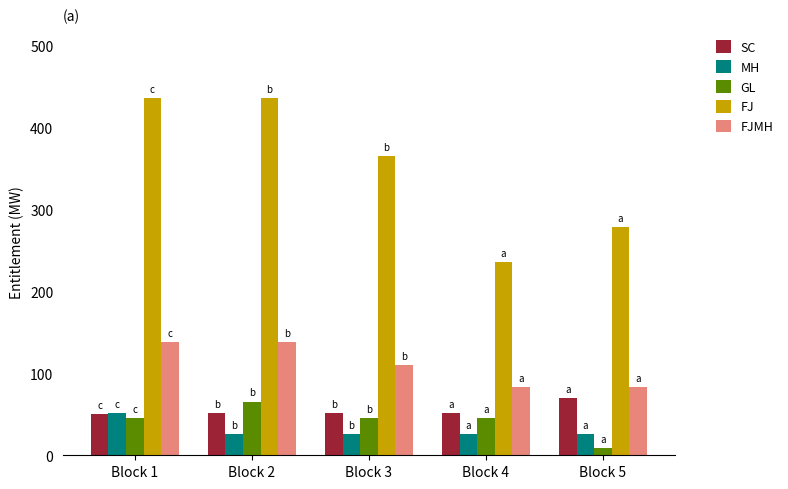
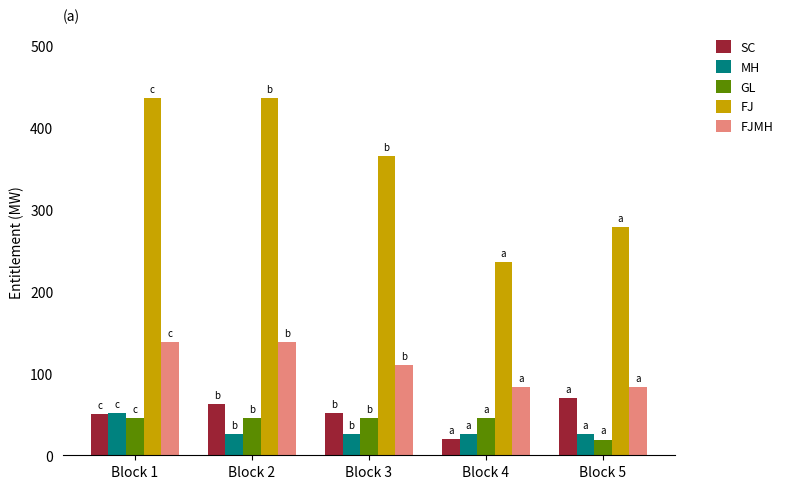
  {
    "SC": {
      "Block 1": 50,
-     "Block 2": 50,
+     "Block 2": 60,
      "Block 3": 50,
-     "Block 4": 50,
+     "Block 4": 20,
      "Block 5": 70
    },
    "MH": {
      "Block 1": 50,
      "Block 2": 30,
      "Block 3": 30,
      "Block 4": 30,
      "Block 5": 30
    },
    "GL": {
      "Block 1": 40,
-     "Block 2": 70,
+     "Block 2": 40,
      "Block 3": 40,
      "Block 4": 40,
-     "Block 5": 10
+     "Block 5": 20
    },
    "FJ": {
      "Block 1": 440,
      "Block 2": 440,
      "Block 3": 360,
      "Block 4": 240,
      "Block 5": 280
    },
    "FJMH": {
      "Block 1": 140,
      "Block 2": 140,
      "Block 3": 110,
      "Block 4": 80,
      "Block 5": 80
    }
  }
